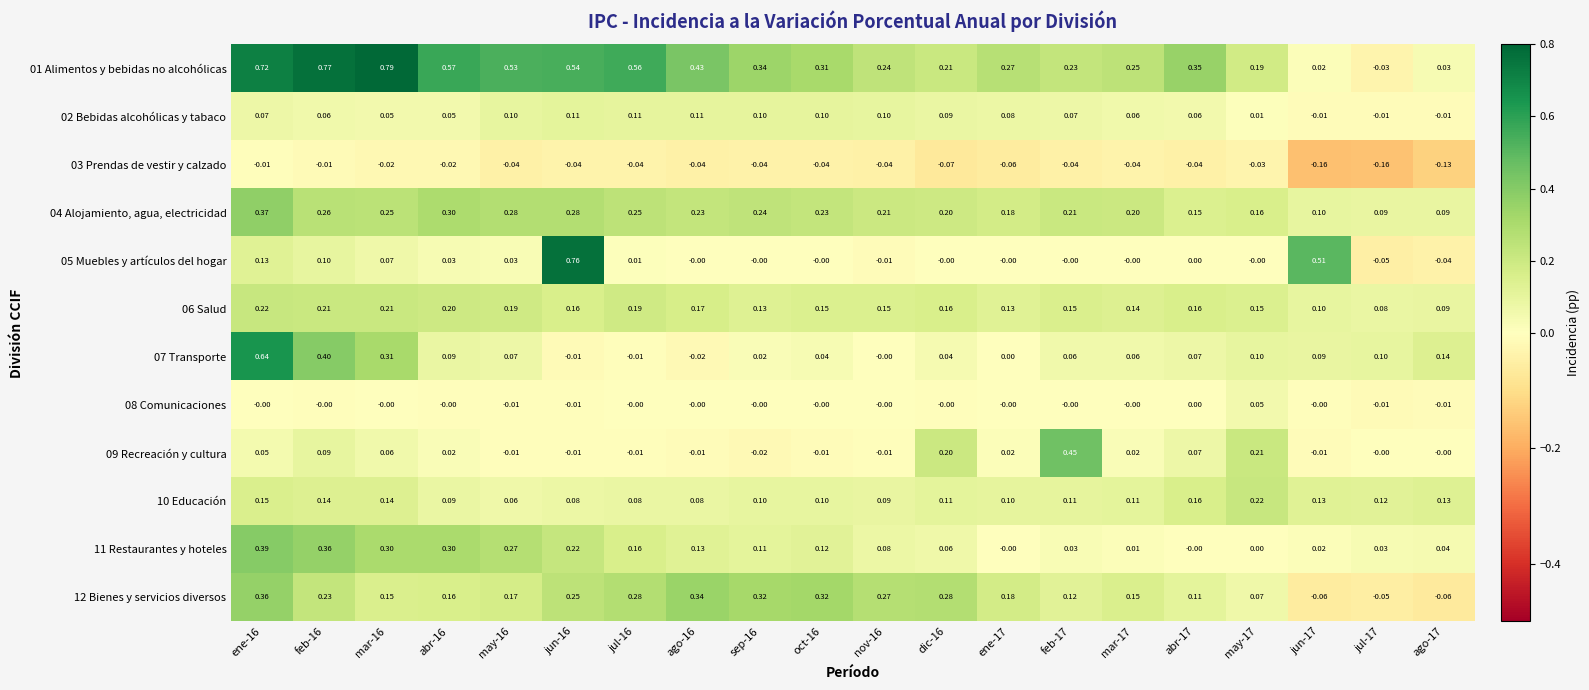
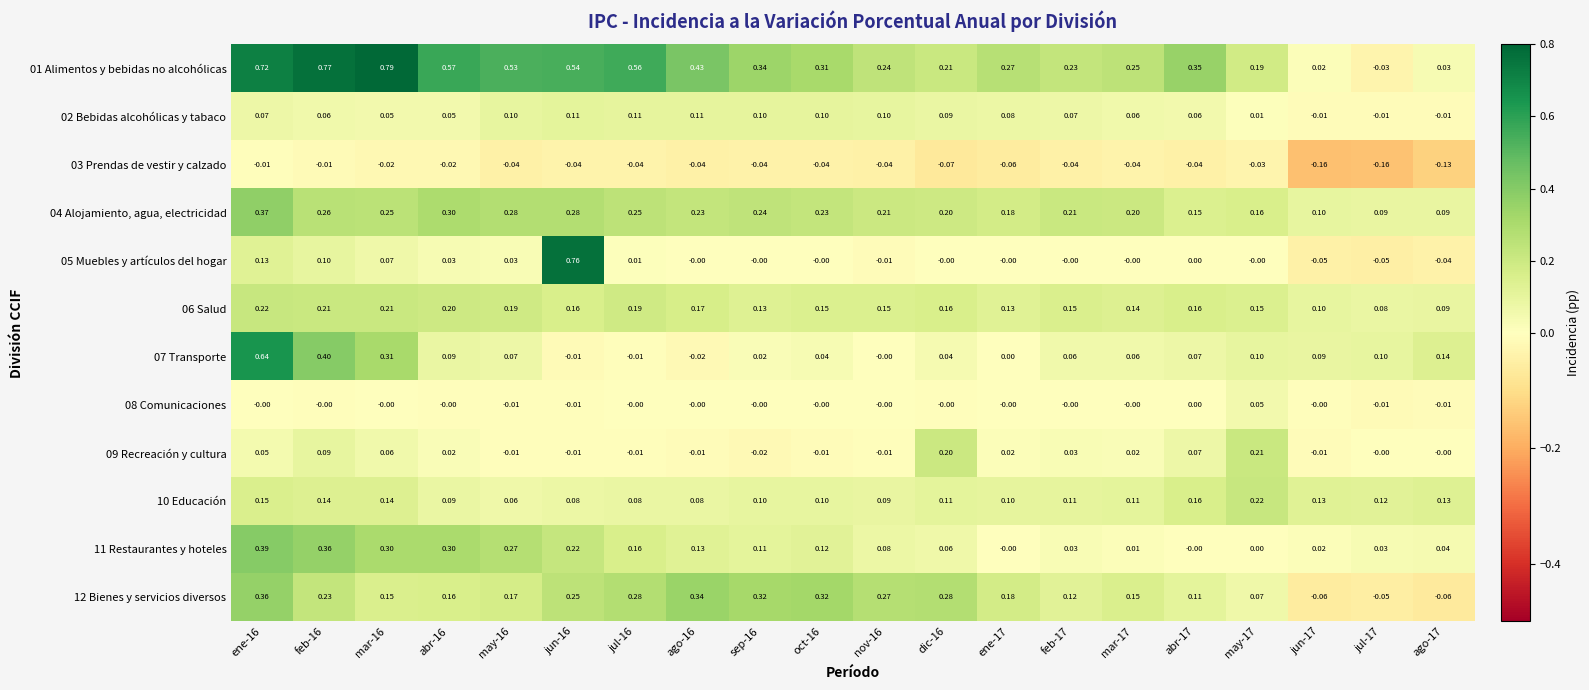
  {
    "05 Muebles y artículos del hogar": {
      "ene-16": 0.13,
      "feb-16": 0.10,
      "mar-16": 0.07,
      "abr-16": 0.03,
      "may-16": 0.03,
      "jun-16": 0.76,
      "jul-16": 0.01,
      "ago-16": -0.00,
      "sep-16": -0.00,
      "oct-16": -0.00,
      "nov-16": -0.01,
      "dic-16": -0.00,
      "ene-17": -0.00,
      "feb-17": -0.00,
      "mar-17": -0.00,
      "abr-17": 0.00,
      "may-17": -0.00,
-     "jun-17": 0.51,
+     "jun-17": -0.05,
      "jul-17": -0.05,
      "ago-17": -0.04
    },
    "09 Recreación y cultura": {
      "ene-16": 0.05,
      "feb-16": 0.09,
      "mar-16": 0.06,
      "abr-16": 0.02,
      "may-16": -0.01,
      "jun-16": -0.01,
      "jul-16": -0.01,
      "ago-16": -0.01,
      "sep-16": -0.02,
      "oct-16": -0.01,
      "nov-16": -0.01,
      "dic-16": 0.20,
      "ene-17": 0.02,
-     "feb-17": 0.45,
+     "feb-17": 0.03,
      "mar-17": 0.02,
      "abr-17": 0.07,
      "may-17": 0.21,
      "jun-17": -0.01,
      "jul-17": -0.00,
      "ago-17": -0.00
    }
  }
